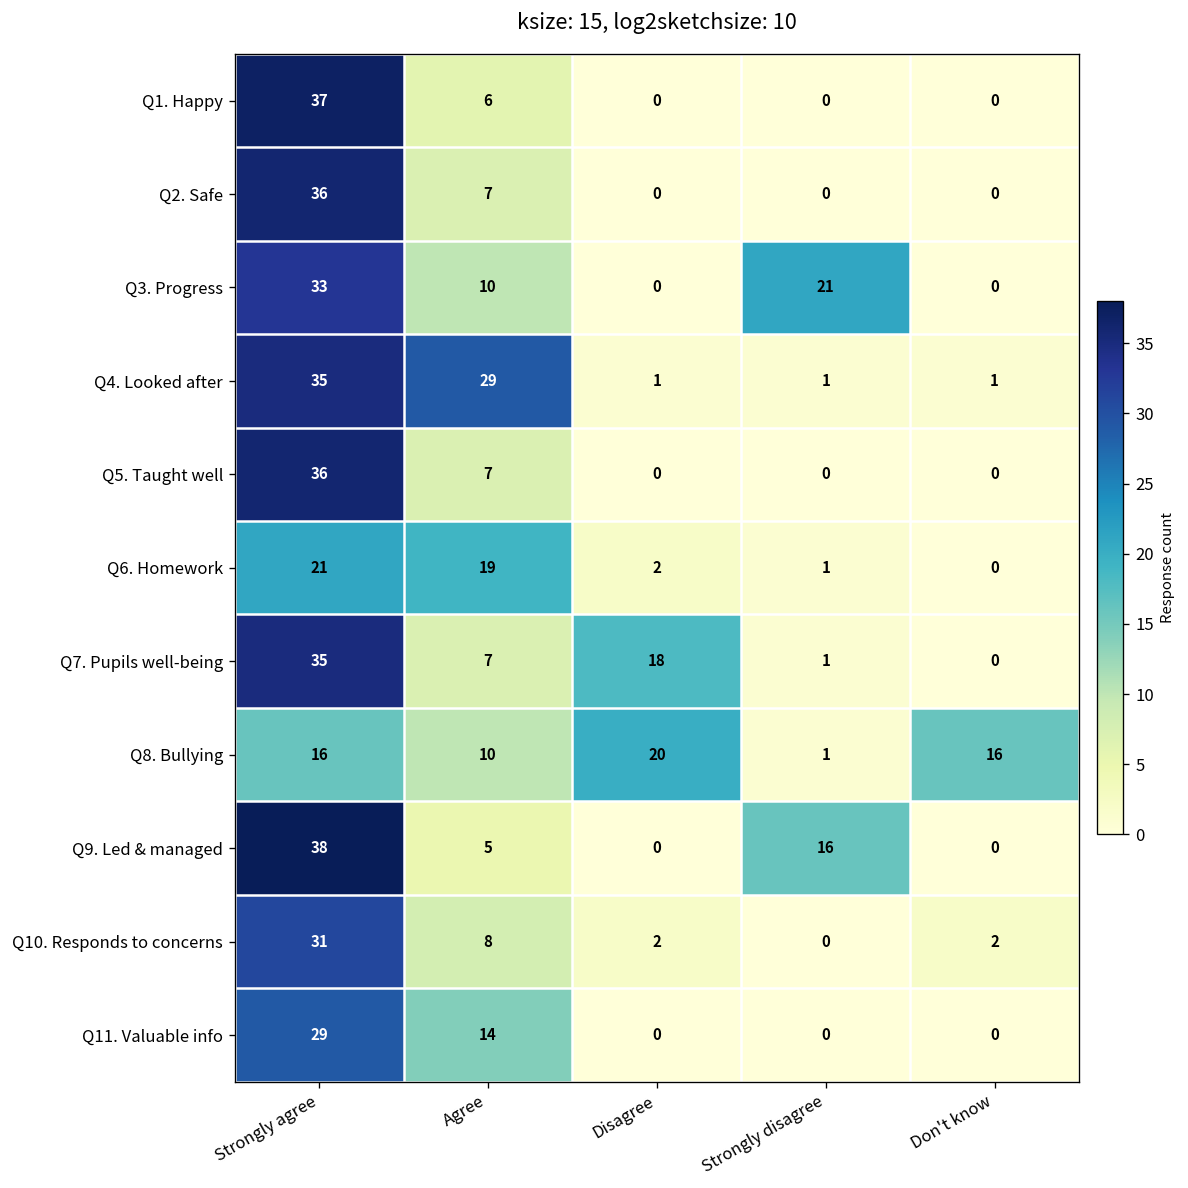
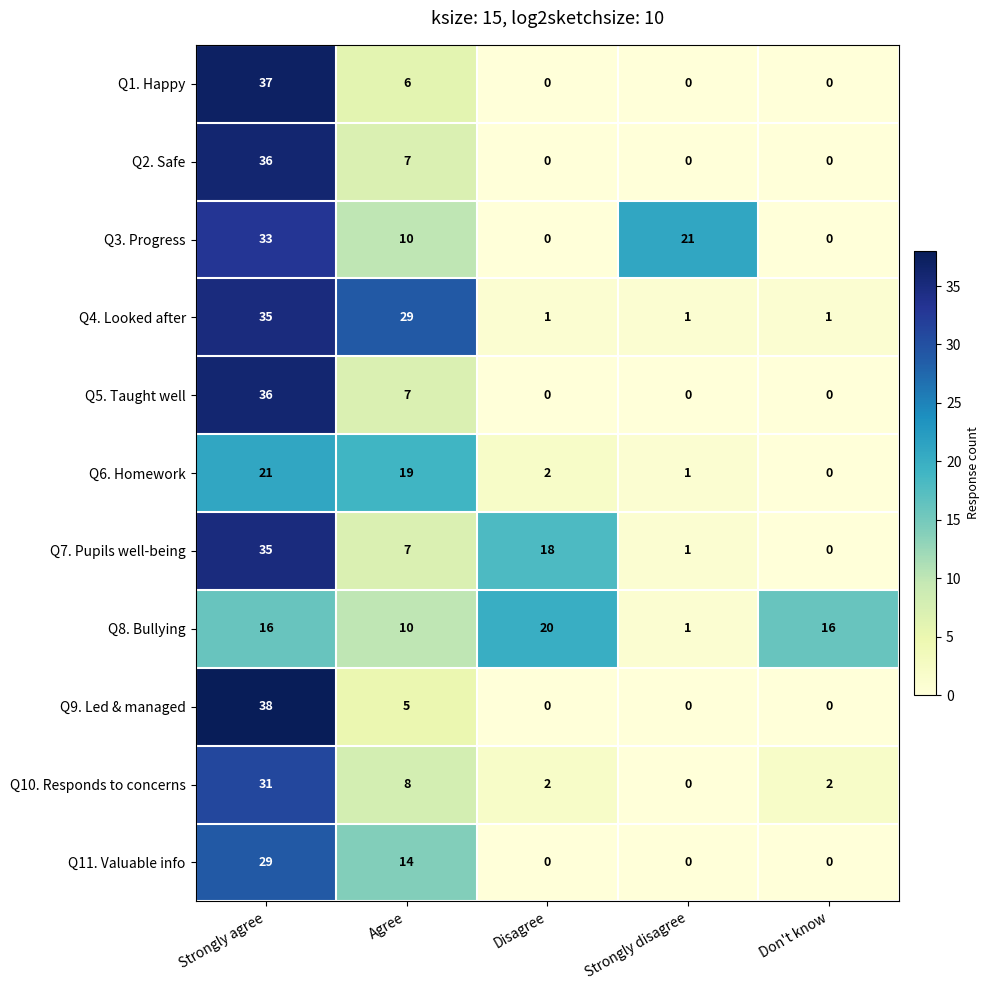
  {
    "Q1. Happy": {
      "Strongly agree": 37,
      "Agree": 6,
      "Disagree": 0,
      "Strongly disagree": 0,
      "Don't know": 0
    },
    "Q2. Safe": {
      "Strongly agree": 36,
      "Agree": 7,
      "Disagree": 0,
      "Strongly disagree": 0,
      "Don't know": 0
    },
    "Q3. Progress": {
      "Strongly agree": 33,
      "Agree": 10,
      "Disagree": 0,
      "Strongly disagree": 21,
      "Don't know": 0
    },
    "Q4. Looked after": {
      "Strongly agree": 35,
      "Agree": 29,
      "Disagree": 1,
      "Strongly disagree": 1,
      "Don't know": 1
    },
    "Q5. Taught well": {
      "Strongly agree": 36,
      "Agree": 7,
      "Disagree": 0,
      "Strongly disagree": 0,
      "Don't know": 0
    },
    "Q6. Homework": {
      "Strongly agree": 21,
      "Agree": 19,
      "Disagree": 2,
      "Strongly disagree": 1,
      "Don't know": 0
    },
    "Q7. Pupils well-being": {
      "Strongly agree": 35,
      "Agree": 7,
      "Disagree": 18,
      "Strongly disagree": 1,
      "Don't know": 0
    },
    "Q8. Bullying": {
      "Strongly agree": 16,
      "Agree": 10,
      "Disagree": 20,
      "Strongly disagree": 1,
      "Don't know": 16
    },
    "Q9. Led & managed": {
      "Strongly agree": 38,
      "Agree": 5,
      "Disagree": 0,
-     "Strongly disagree": 16,
+     "Strongly disagree": 0,
      "Don't know": 0
    },
    "Q10. Responds to concerns": {
      "Strongly agree": 31,
      "Agree": 8,
      "Disagree": 2,
      "Strongly disagree": 0,
      "Don't know": 2
    },
    "Q11. Valuable info": {
      "Strongly agree": 29,
      "Agree": 14,
      "Disagree": 0,
      "Strongly disagree": 0,
      "Don't know": 0
    }
  }
